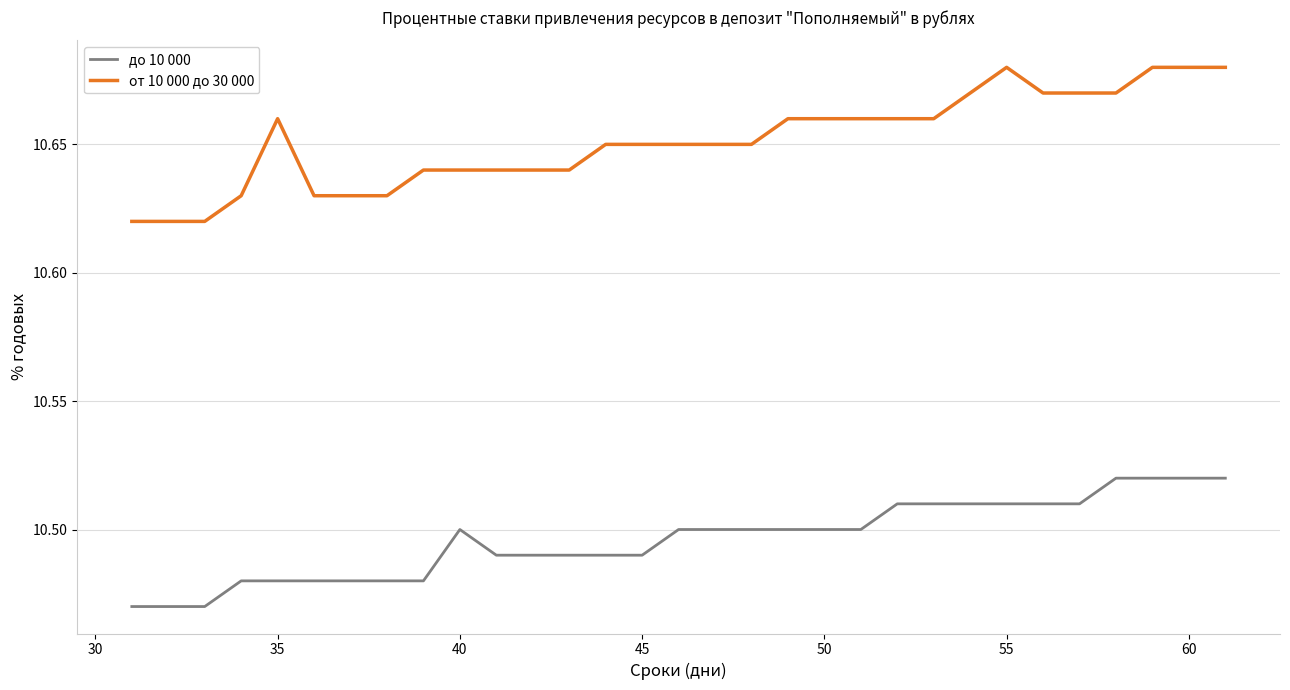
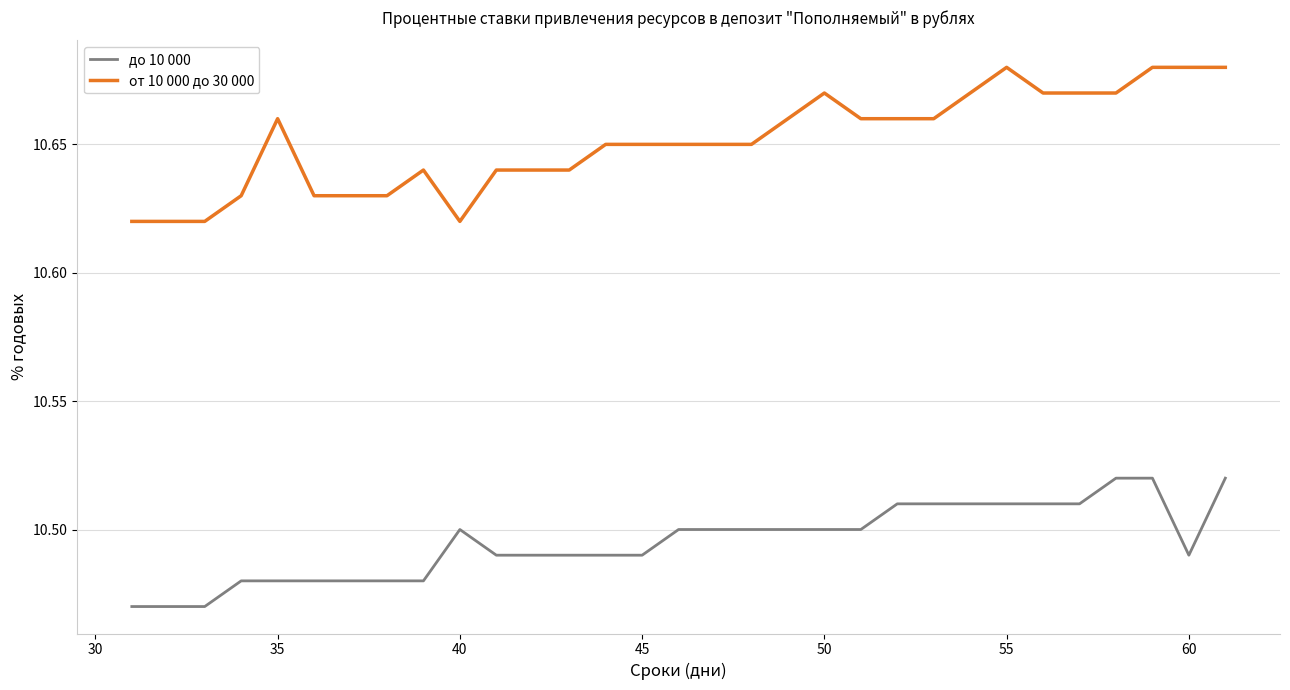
  {
    "до 10 000": {
      "35": 10.48,
      "40": 10.50,
      "45": 10.49,
      "50": 10.50,
      "55": 10.51,
-     "60": 10.52
+     "60": 10.49
    },
    "от 10 000 до 30 000": {
      "35": 10.66,
-     "40": 10.64,
+     "40": 10.62,
      "45": 10.65,
-     "50": 10.66,
+     "50": 10.67,
      "55": 10.68,
      "60": 10.68
    }
  }
